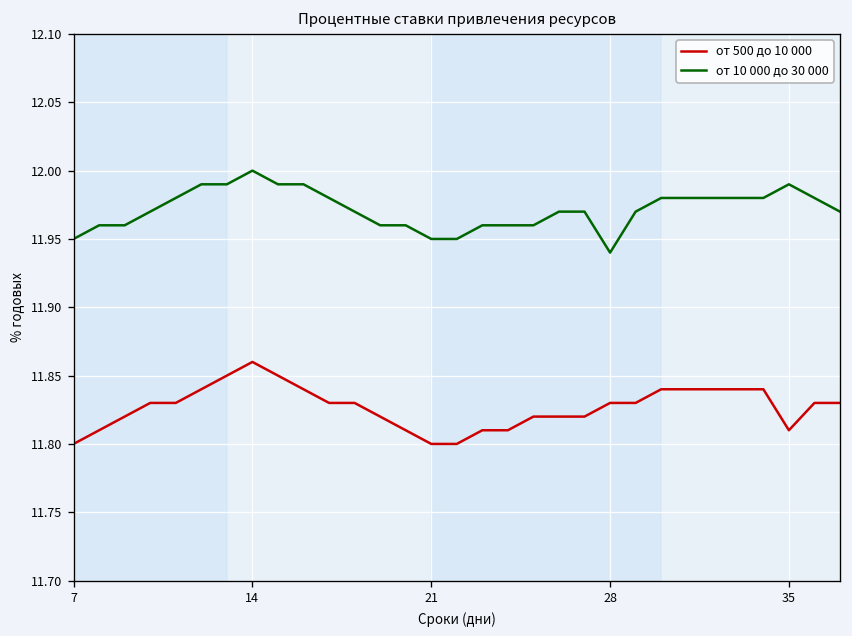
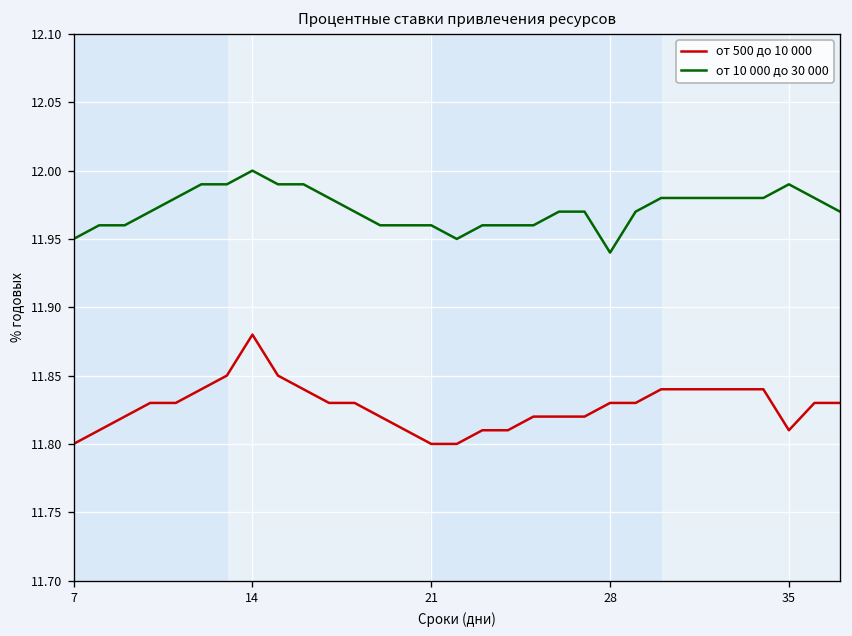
  {
    "от 500 до 10 000": {
      "7": 11.80,
-     "14": 11.86,
+     "14": 11.88,
      "21": 11.80,
      "28": 11.83,
      "35": 11.81
    },
    "от 10 000 до 30 000": {
      "7": 11.95,
      "14": 12.00,
-     "21": 11.95,
+     "21": 11.96,
      "28": 11.94,
      "35": 11.99
    }
  }
